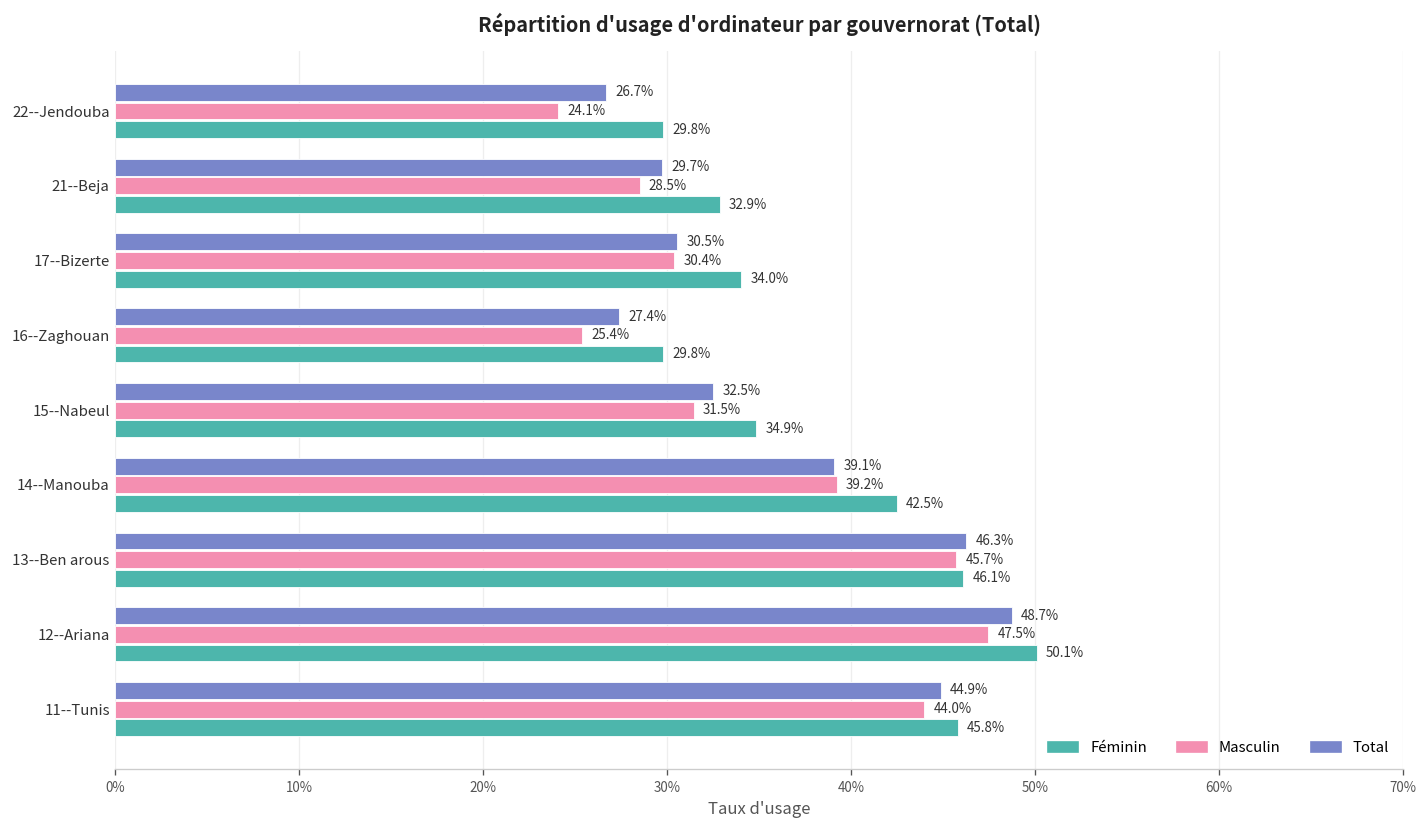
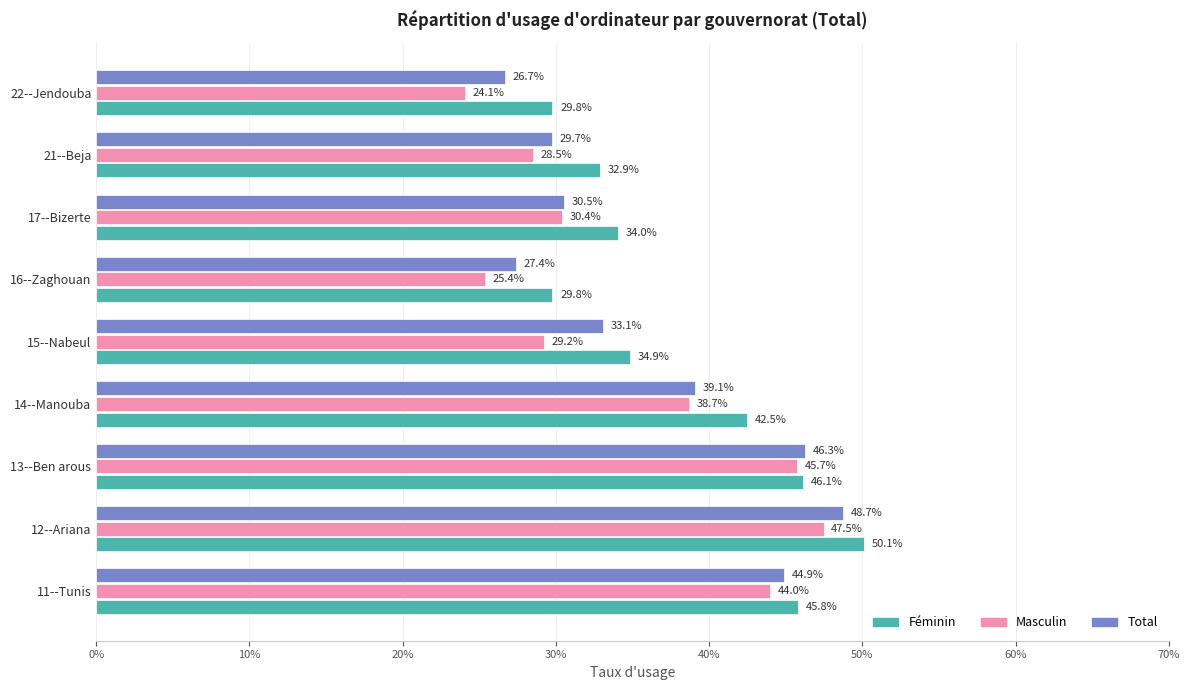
  {
    "Féminin": {
      "22--Jendouba": "29.8%",
      "21--Beja": "32.9%",
      "17--Bizerte": "34.0%",
      "16--Zaghouan": "29.8%",
      "15--Nabeul": "34.9%",
      "14--Manouba": "42.5%",
      "13--Ben arous": "46.1%",
      "12--Ariana": "50.1%",
      "11--Tunis": "45.8%"
    },
    "Masculin": {
      "22--Jendouba": "24.1%",
      "21--Beja": "28.5%",
      "17--Bizerte": "30.4%",
      "16--Zaghouan": "25.4%",
-     "15--Nabeul": "31.5%",
-     "14--Manouba": "39.2%",
+     "15--Nabeul": "29.2%",
+     "14--Manouba": "38.7%",
      "13--Ben arous": "45.7%",
      "12--Ariana": "47.5%",
      "11--Tunis": "44.0%"
    },
    "Total": {
      "22--Jendouba": "26.7%",
      "21--Beja": "29.7%",
      "17--Bizerte": "30.5%",
      "16--Zaghouan": "27.4%",
-     "15--Nabeul": "32.5%",
+     "15--Nabeul": "33.1%",
      "14--Manouba": "39.1%",
      "13--Ben arous": "46.3%",
      "12--Ariana": "48.7%",
      "11--Tunis": "44.9%"
    }
  }
